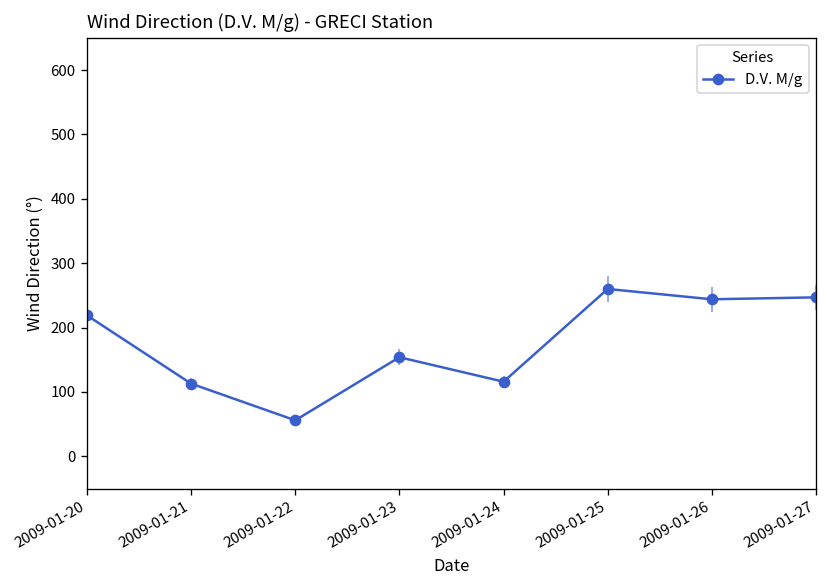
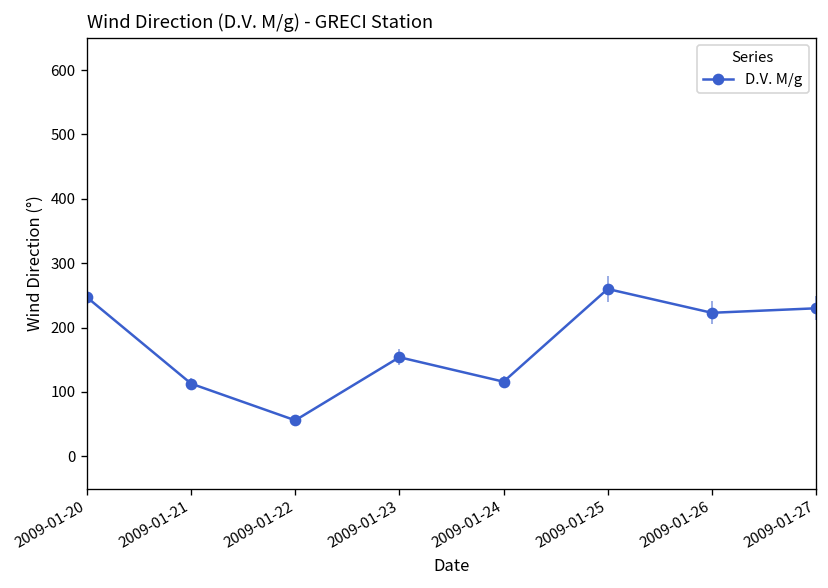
  {
-   "2009-01-20": 220,
+   "2009-01-20": 250,
    "2009-01-21": 110,
    "2009-01-22": 60,
    "2009-01-23": 150,
    "2009-01-24": 120,
    "2009-01-25": 260,
-   "2009-01-26": 240,
-   "2009-01-27": 250
+   "2009-01-26": 220,
+   "2009-01-27": 230
  }
